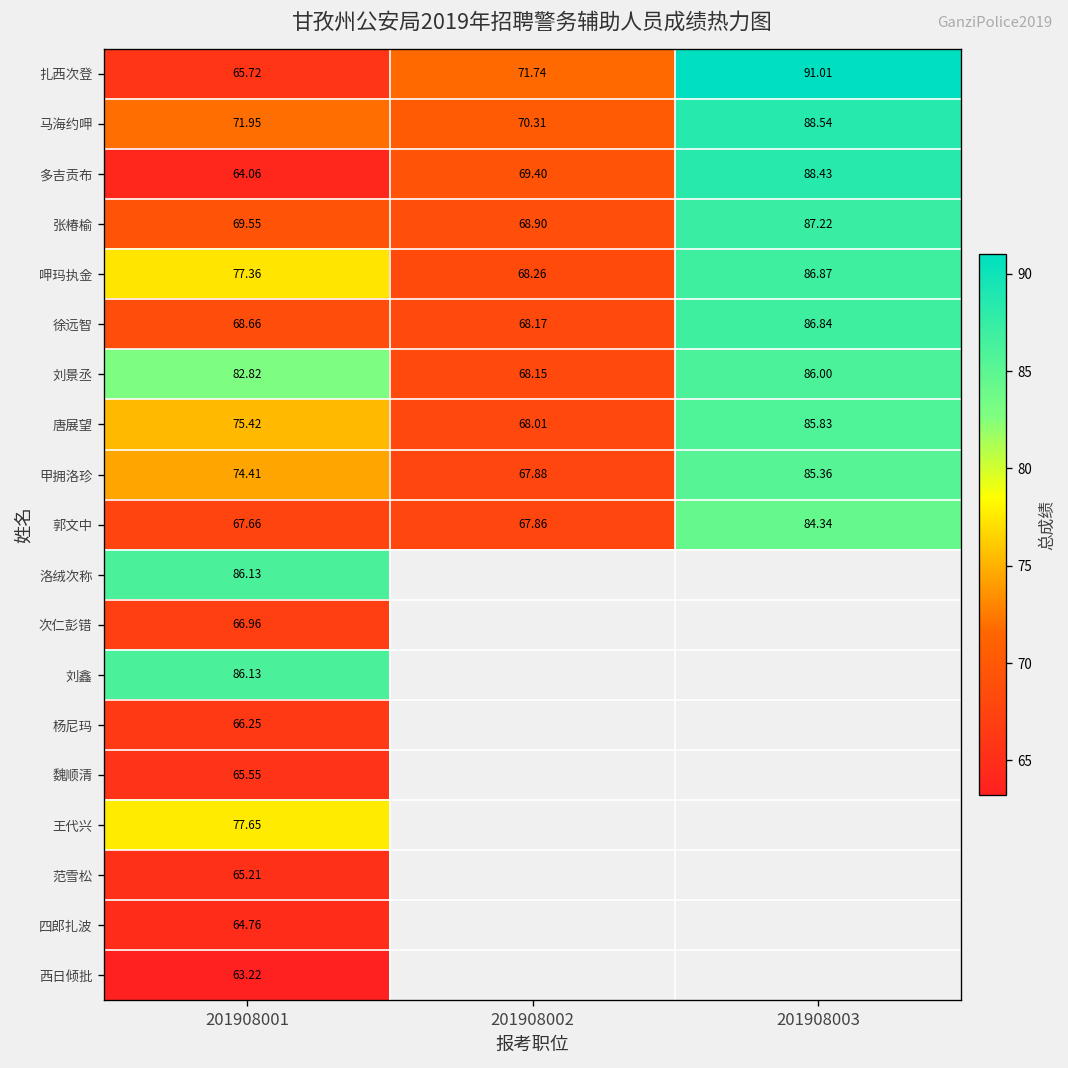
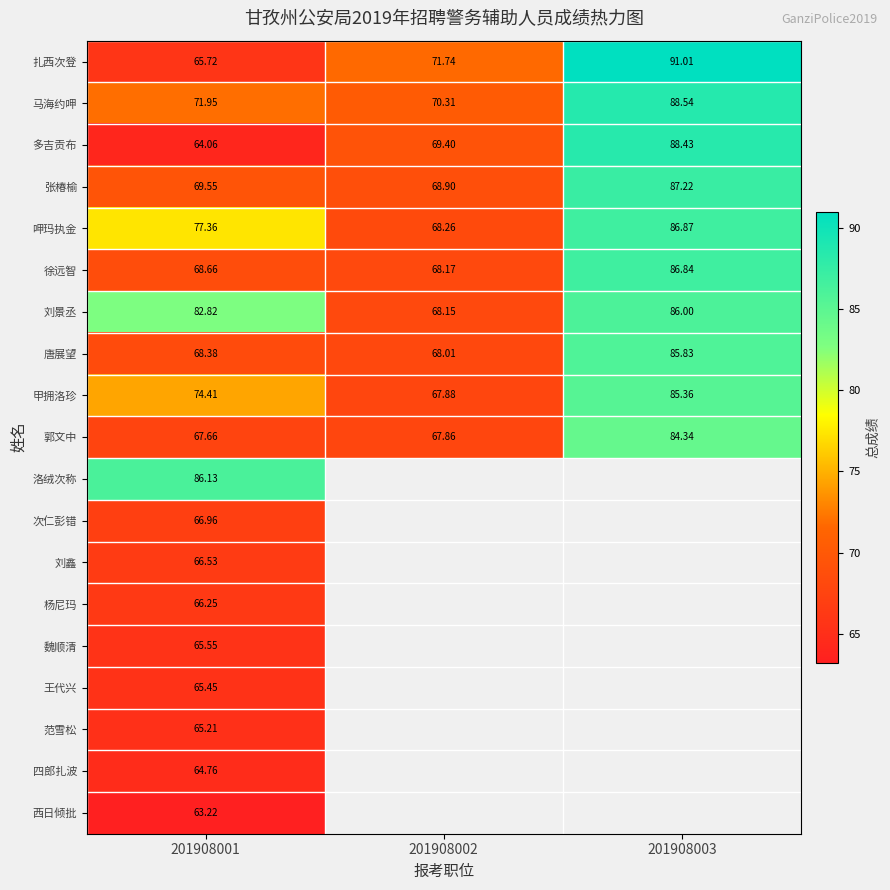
  {
    "扎西次登": {
      "201908001": 65.72,
      "201908002": 71.74,
      "201908003": 91.01
    },
    "马海约呷": {
      "201908001": 71.95,
      "201908002": 70.31,
      "201908003": 88.54
    },
    "多吉贡布": {
      "201908001": 64.06,
      "201908002": 69.40,
      "201908003": 88.43
    },
    "张椿榆": {
      "201908001": 69.55,
      "201908002": 68.90,
      "201908003": 87.22
    },
    "呷玛执金": {
      "201908001": 77.36,
      "201908002": 68.26,
      "201908003": 86.87
    },
    "徐远智": {
      "201908001": 68.66,
      "201908002": 68.17,
      "201908003": 86.84
    },
    "刘景丞": {
      "201908001": 82.82,
      "201908002": 68.15,
      "201908003": 86.00
    },
    "唐展望": {
-     "201908001": 75.42,
+     "201908001": 68.38,
      "201908002": 68.01,
      "201908003": 85.83
    },
    "甲拥洛珍": {
      "201908001": 74.41,
      "201908002": 67.88,
      "201908003": 85.36
    },
    "郭文中": {
      "201908001": 67.66,
      "201908002": 67.86,
      "201908003": 84.34
    },
    "洛绒次称": {
      "201908001": 86.13
    },
    "次仁彭错": {
      "201908001": 66.96
    },
    "刘鑫": {
-     "201908001": 86.13
+     "201908001": 66.53
    },
    "杨尼玛": {
      "201908001": 66.25
    },
    "魏顺清": {
      "201908001": 65.55
    },
    "王代兴": {
-     "201908001": 77.65
+     "201908001": 65.45
    },
    "范雪松": {
      "201908001": 65.21
    },
    "四郎扎波": {
      "201908001": 64.76
    },
    "西日倾批": {
      "201908001": 63.22
    }
  }
